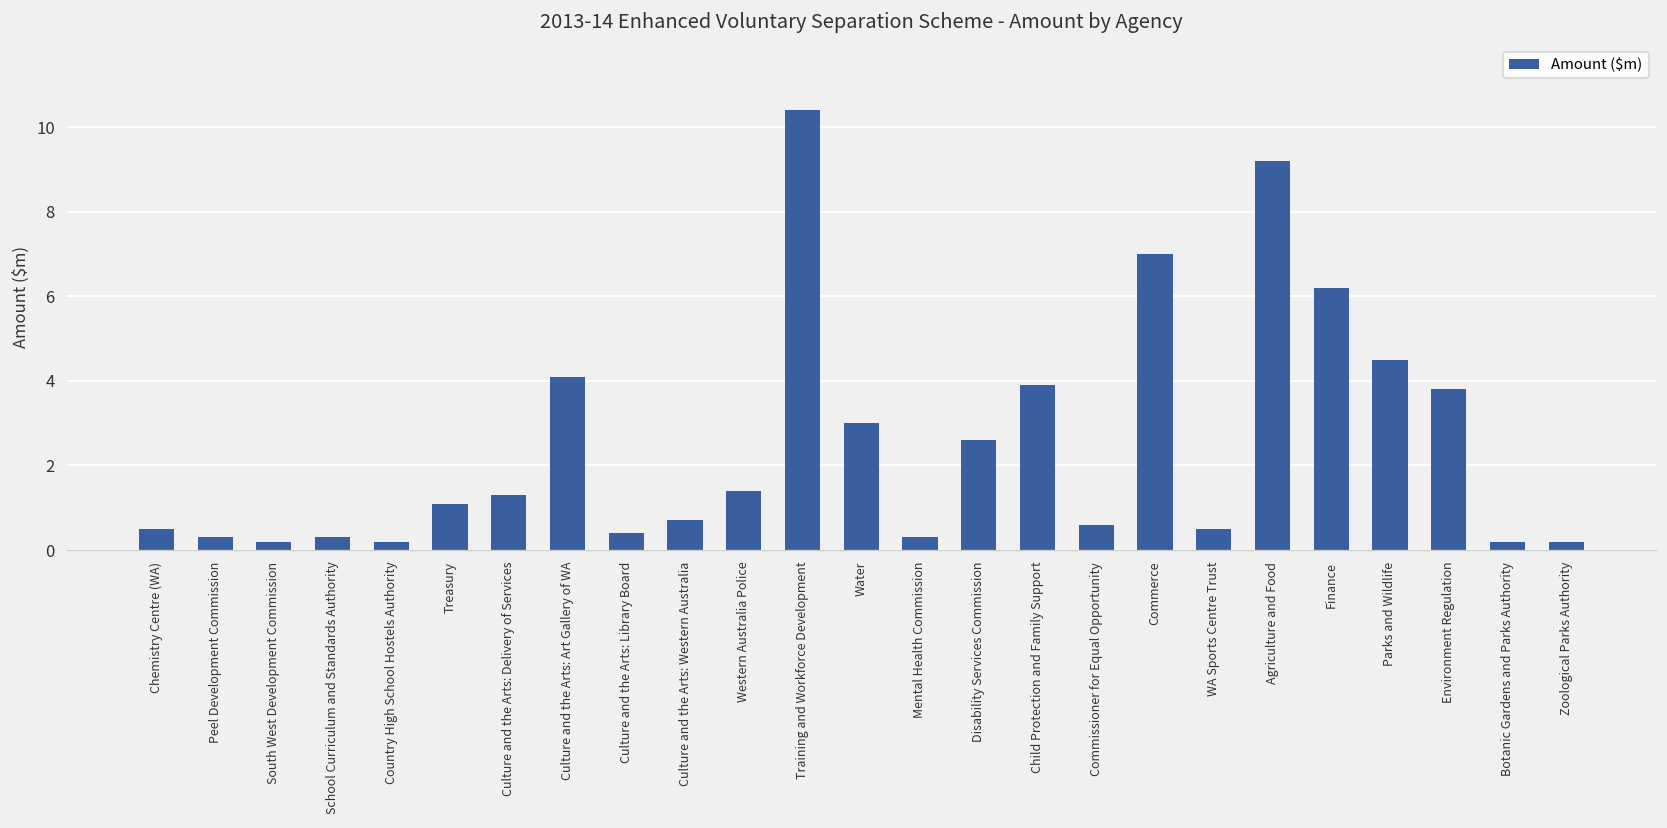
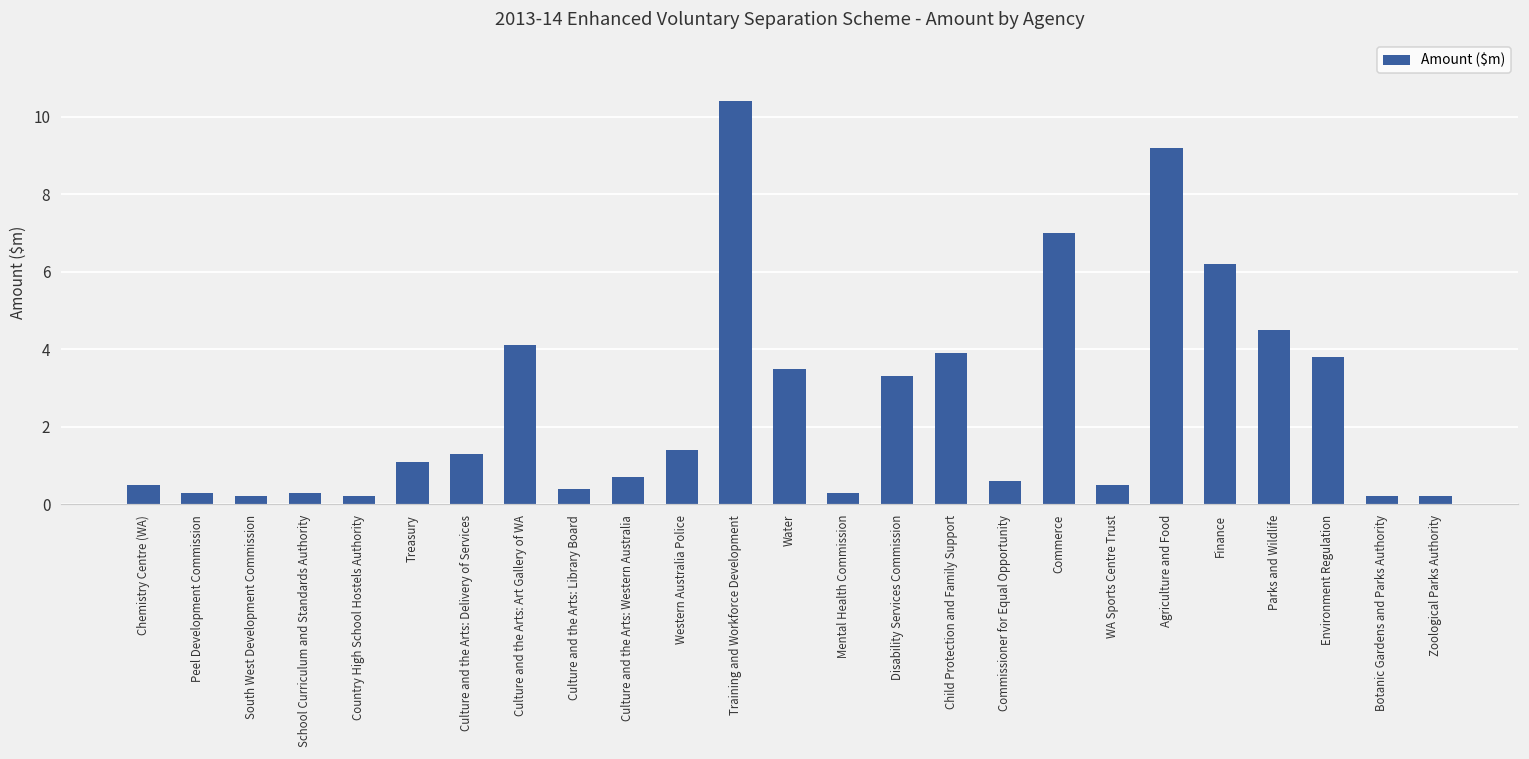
  {
    "Chemistry Centre (WA)": 0.5,
    "Peel Development Commission": 0.3,
    "South West Development Commission": 0.2,
    "School Curriculum and Standards Authority": 0.3,
    "Country High School Hostels Authority": 0.2,
    "Treasury": 1.1,
    "Culture and the Arts: Delivery of Services": 1.3,
    "Culture and the Arts: Art Gallery of WA": 4.1,
    "Culture and the Arts: Library Board": 0.4,
    "Culture and the Arts: Western Australia": 0.7,
    "Western Australia Police": 1.4,
    "Training and Workforce Development": 10.4,
-   "Water": 3.0,
+   "Water": 3.5,
    "Mental Health Commission": 0.3,
-   "Disability Services Commission": 2.6,
+   "Disability Services Commission": 3.3,
    "Child Protection and Family Support": 3.9,
    "Commissioner for Equal Opportunity": 0.6,
    "Commerce": 7.0,
    "WA Sports Centre Trust": 0.5,
    "Agriculture and Food": 9.2,
    "Finance": 6.2,
    "Parks and Wildlife": 4.5,
    "Environment Regulation": 3.8,
    "Botanic Gardens and Parks Authority": 0.2,
    "Zoological Parks Authority": 0.2
  }
